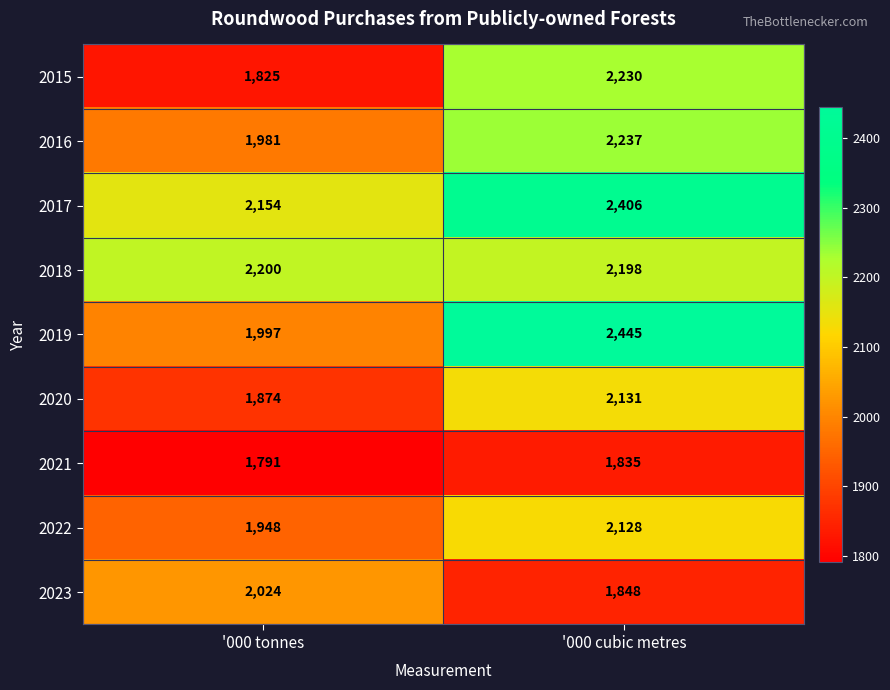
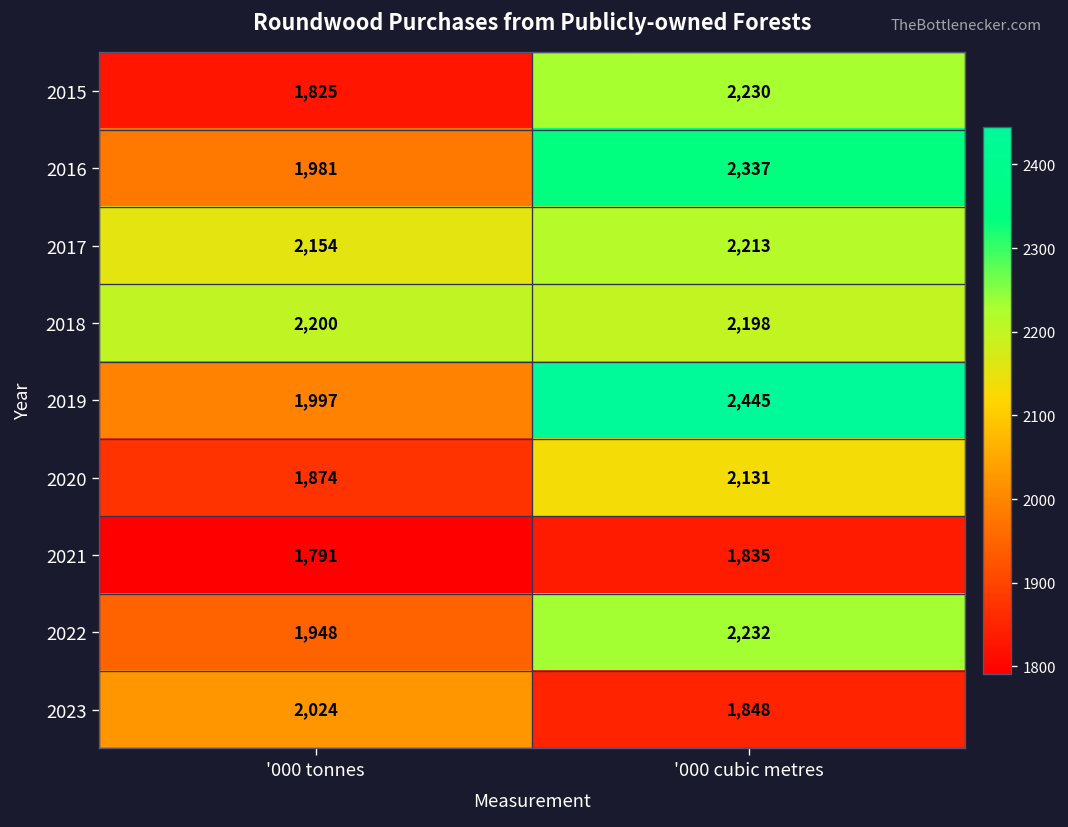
  {
    "2015": {
      "'000 tonnes": "1,825",
      "'000 cubic metres": "2,230"
    },
    "2016": {
      "'000 tonnes": "1,981",
-     "'000 cubic metres": "2,237"
+     "'000 cubic metres": "2,337"
    },
    "2017": {
      "'000 tonnes": "2,154",
-     "'000 cubic metres": "2,406"
+     "'000 cubic metres": "2,213"
    },
    "2018": {
      "'000 tonnes": "2,200",
      "'000 cubic metres": "2,198"
    },
    "2019": {
      "'000 tonnes": "1,997",
      "'000 cubic metres": "2,445"
    },
    "2020": {
      "'000 tonnes": "1,874",
      "'000 cubic metres": "2,131"
    },
    "2021": {
      "'000 tonnes": "1,791",
      "'000 cubic metres": "1,835"
    },
    "2022": {
      "'000 tonnes": "1,948",
-     "'000 cubic metres": "2,128"
+     "'000 cubic metres": "2,232"
    },
    "2023": {
      "'000 tonnes": "2,024",
      "'000 cubic metres": "1,848"
    }
  }
